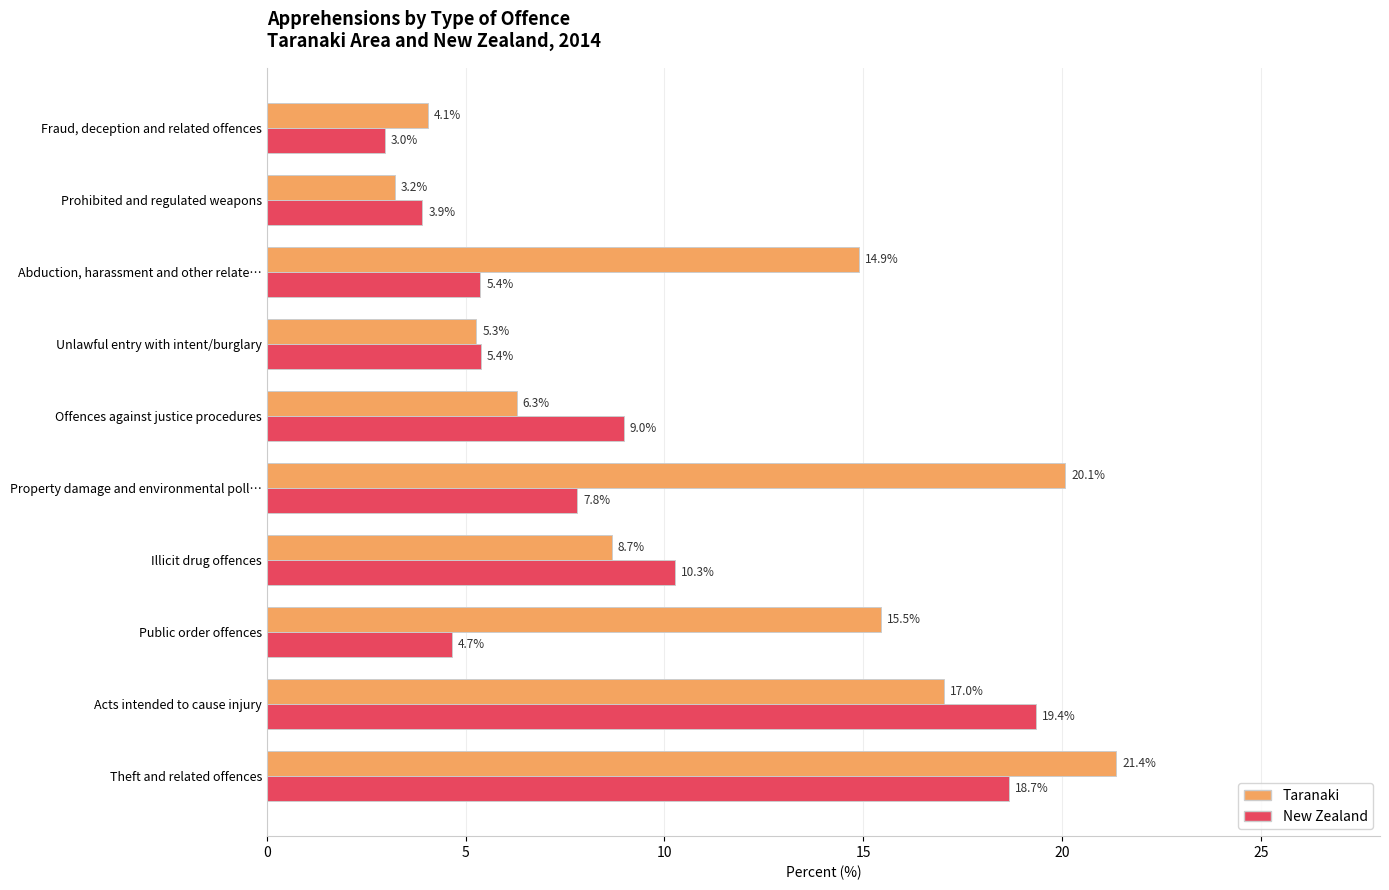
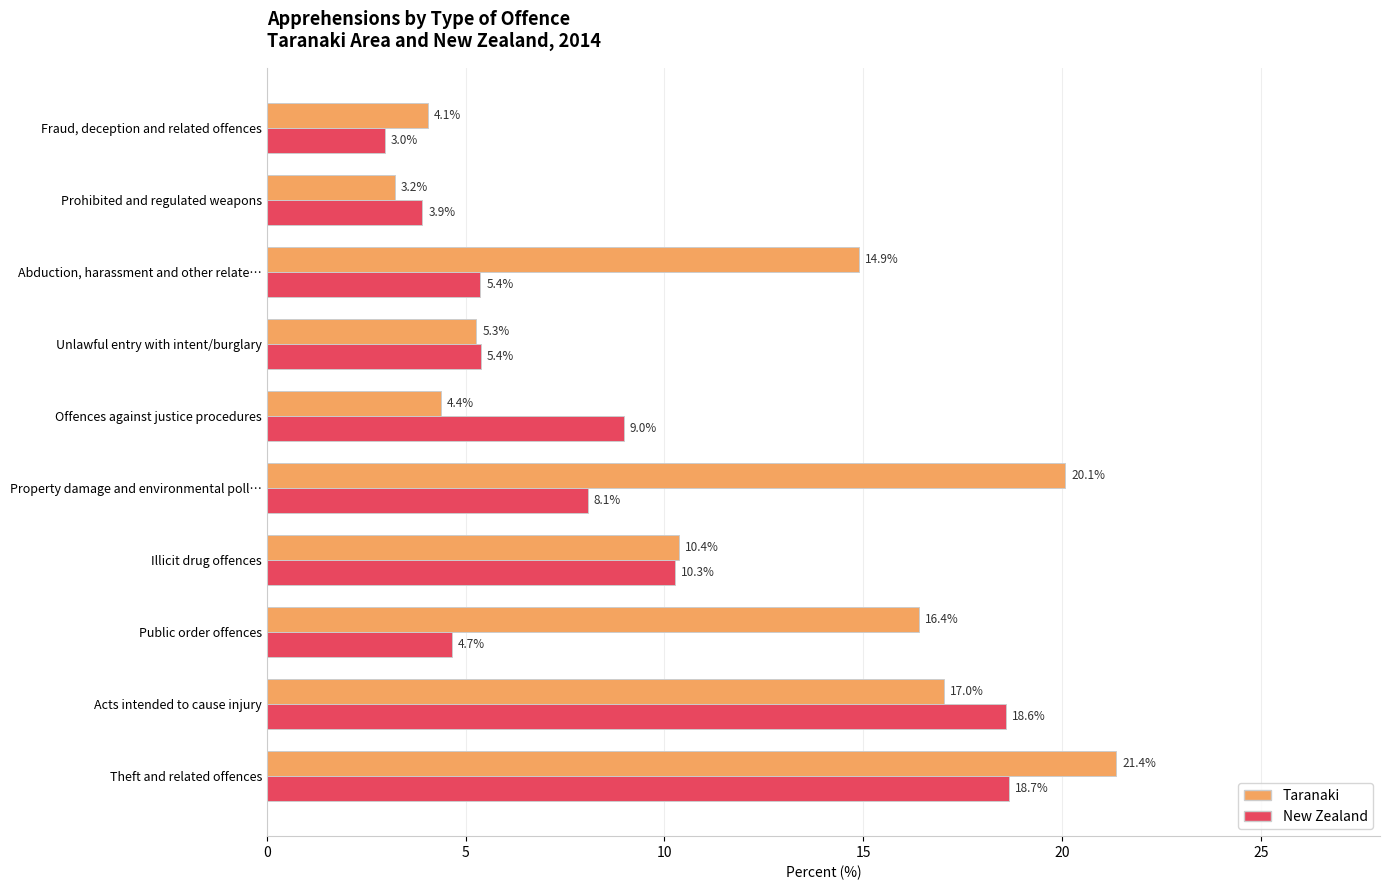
  {
    "Taranaki": {
      "Fraud, deception and related offences": "4.1%",
      "Prohibited and regulated weapons": "3.2%",
      "Abduction, harassment and other relate…": "14.9%",
      "Unlawful entry with intent/burglary": "5.3%",
-     "Offences against justice procedures": "6.3%",
+     "Offences against justice procedures": "4.4%",
      "Property damage and environmental poll…": "20.1%",
-     "Illicit drug offences": "8.7%",
-     "Public order offences": "15.5%",
+     "Illicit drug offences": "10.4%",
+     "Public order offences": "16.4%",
      "Acts intended to cause injury": "17.0%",
      "Theft and related offences": "21.4%"
    },
    "New Zealand": {
      "Fraud, deception and related offences": "3.0%",
      "Prohibited and regulated weapons": "3.9%",
      "Abduction, harassment and other relate…": "5.4%",
      "Unlawful entry with intent/burglary": "5.4%",
      "Offences against justice procedures": "9.0%",
-     "Property damage and environmental poll…": "7.8%",
+     "Property damage and environmental poll…": "8.1%",
      "Illicit drug offences": "10.3%",
      "Public order offences": "4.7%",
-     "Acts intended to cause injury": "19.4%",
+     "Acts intended to cause injury": "18.6%",
      "Theft and related offences": "18.7%"
    }
  }
